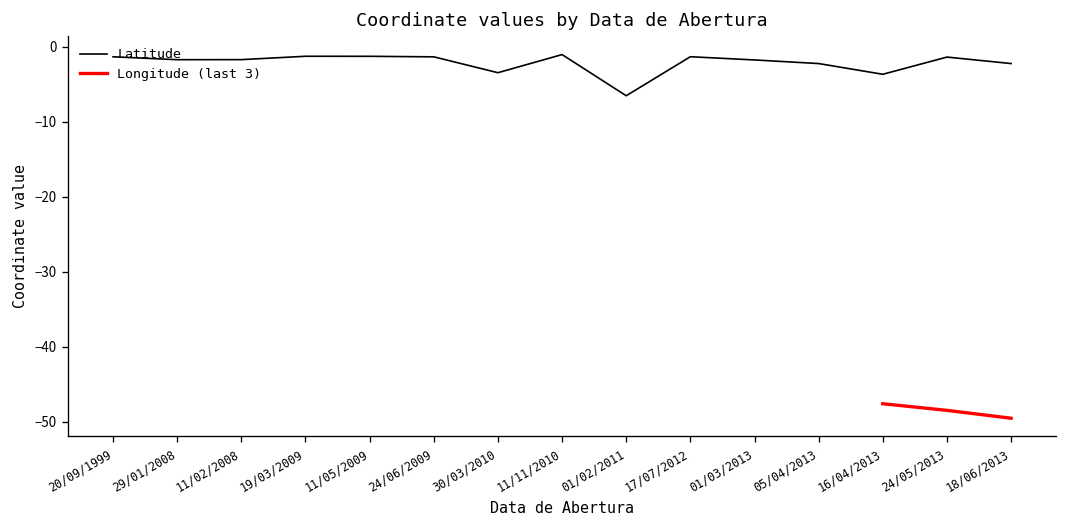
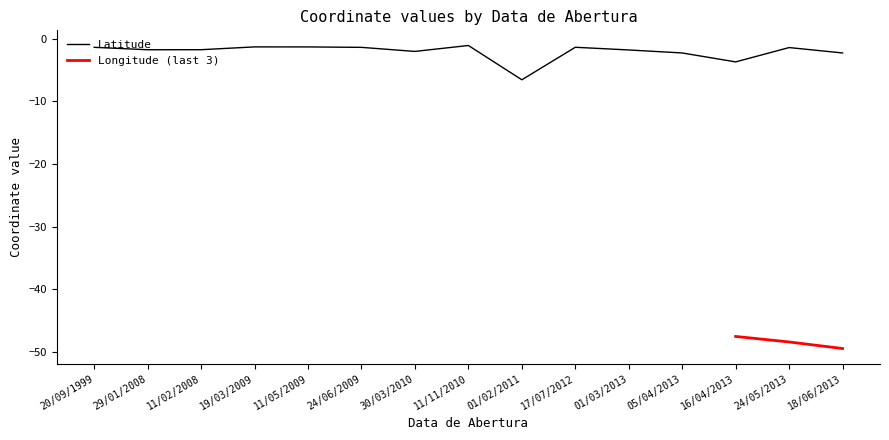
  {
    "Latitude": {
      "20/09/1999": -1,
      "29/01/2008": -2,
      "11/02/2008": -2,
      "19/03/2009": -1,
      "11/05/2009": -1,
      "24/06/2009": -1,
-     "30/03/2010": -3,
+     "30/03/2010": -2,
      "11/11/2010": -1,
      "01/02/2011": -7,
      "17/07/2012": -1,
      "01/03/2013": -2,
      "05/04/2013": -2,
      "16/04/2013": -4,
      "24/05/2013": -1,
      "18/06/2013": -2
    },
    "Longitude (last 3)": {
      "16/04/2013": -48,
      "24/05/2013": -48,
      "18/06/2013": -50
    }
  }
